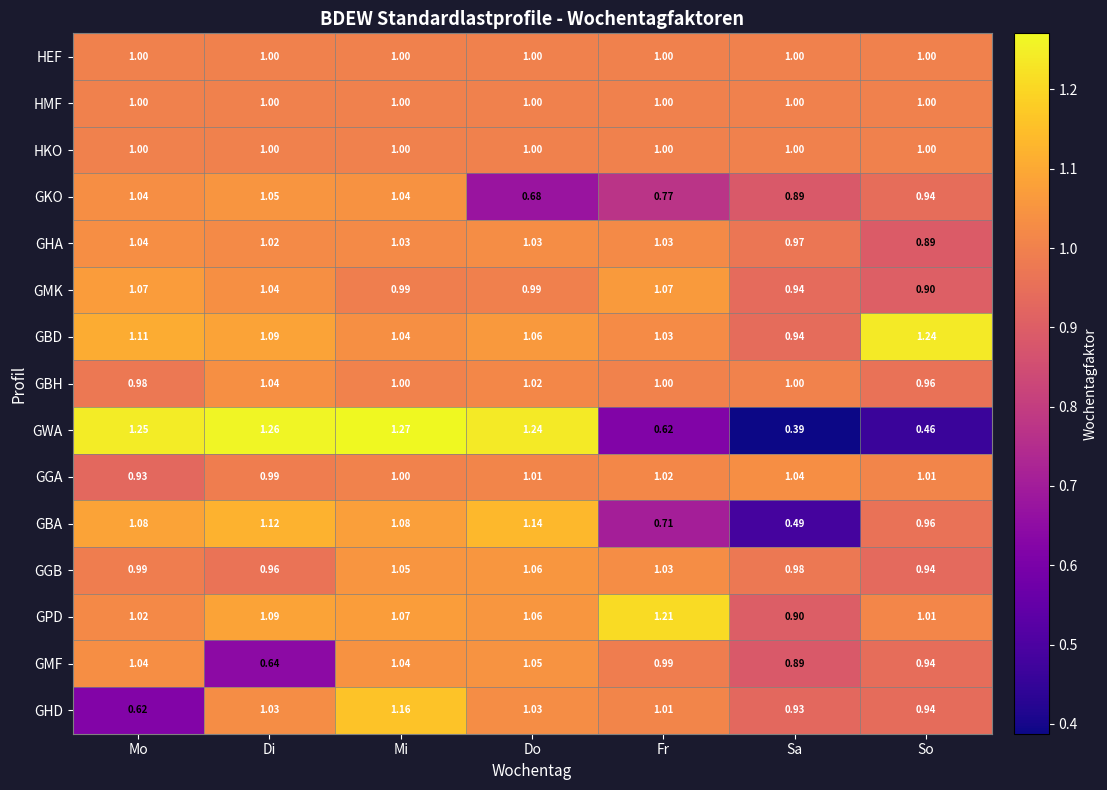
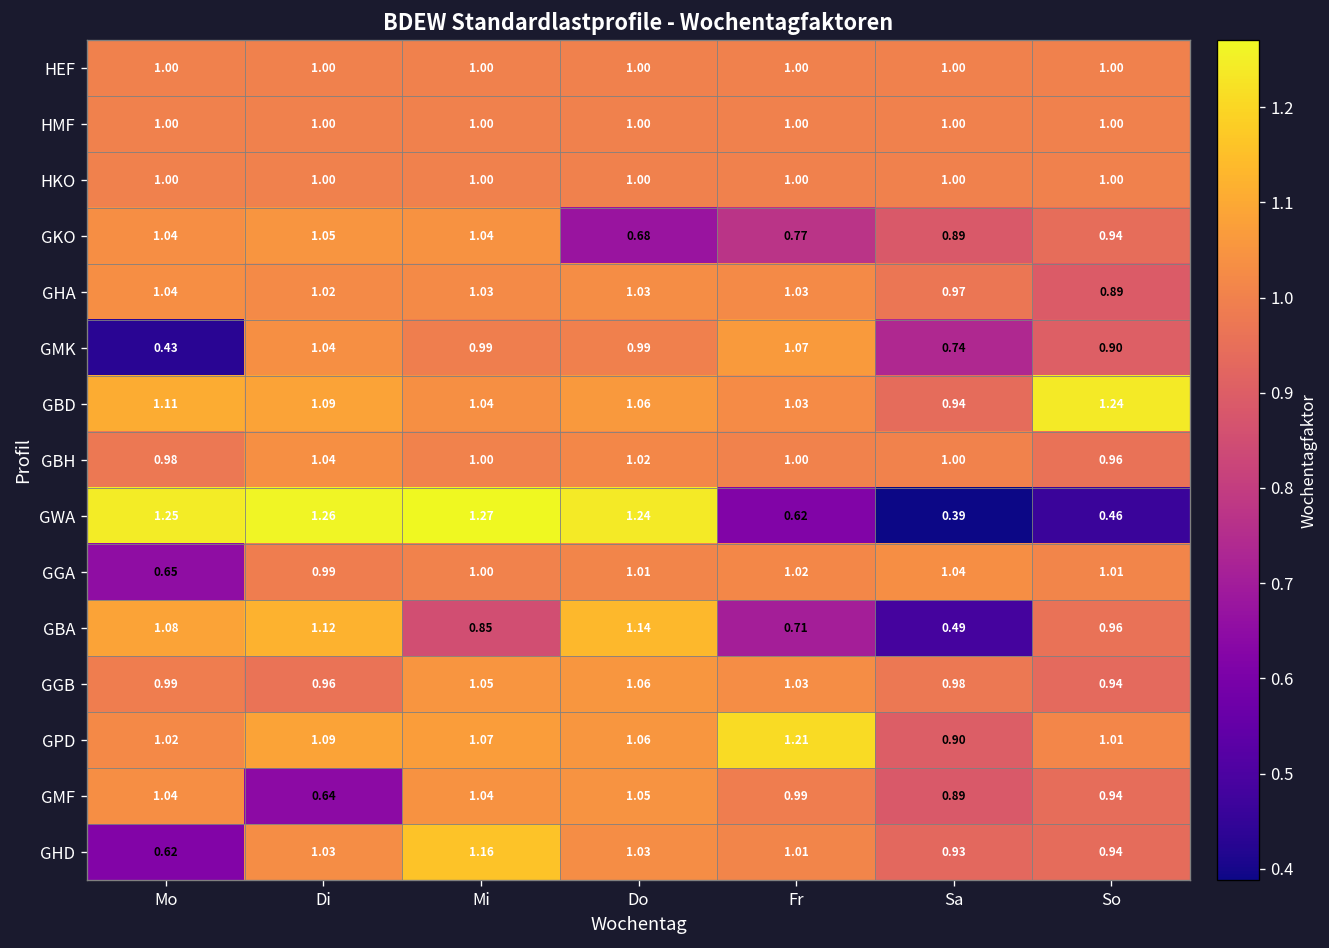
  {
    "HEF": {
      "Mo": 1.00,
      "Di": 1.00,
      "Mi": 1.00,
      "Do": 1.00,
      "Fr": 1.00,
      "Sa": 1.00,
      "So": 1.00
    },
    "HMF": {
      "Mo": 1.00,
      "Di": 1.00,
      "Mi": 1.00,
      "Do": 1.00,
      "Fr": 1.00,
      "Sa": 1.00,
      "So": 1.00
    },
    "HKO": {
      "Mo": 1.00,
      "Di": 1.00,
      "Mi": 1.00,
      "Do": 1.00,
      "Fr": 1.00,
      "Sa": 1.00,
      "So": 1.00
    },
    "GKO": {
      "Mo": 1.04,
      "Di": 1.05,
      "Mi": 1.04,
      "Do": 0.68,
      "Fr": 0.77,
      "Sa": 0.89,
      "So": 0.94
    },
    "GHA": {
      "Mo": 1.04,
      "Di": 1.02,
      "Mi": 1.03,
      "Do": 1.03,
      "Fr": 1.03,
      "Sa": 0.97,
      "So": 0.89
    },
    "GMK": {
-     "Mo": 1.07,
+     "Mo": 0.43,
      "Di": 1.04,
      "Mi": 0.99,
      "Do": 0.99,
      "Fr": 1.07,
-     "Sa": 0.94,
+     "Sa": 0.74,
      "So": 0.90
    },
    "GBD": {
      "Mo": 1.11,
      "Di": 1.09,
      "Mi": 1.04,
      "Do": 1.06,
      "Fr": 1.03,
      "Sa": 0.94,
      "So": 1.24
    },
    "GBH": {
      "Mo": 0.98,
      "Di": 1.04,
      "Mi": 1.00,
      "Do": 1.02,
      "Fr": 1.00,
      "Sa": 1.00,
      "So": 0.96
    },
    "GWA": {
      "Mo": 1.25,
      "Di": 1.26,
      "Mi": 1.27,
      "Do": 1.24,
      "Fr": 0.62,
      "Sa": 0.39,
      "So": 0.46
    },
    "GGA": {
-     "Mo": 0.93,
+     "Mo": 0.65,
      "Di": 0.99,
      "Mi": 1.00,
      "Do": 1.01,
      "Fr": 1.02,
      "Sa": 1.04,
      "So": 1.01
    },
    "GBA": {
      "Mo": 1.08,
      "Di": 1.12,
-     "Mi": 1.08,
+     "Mi": 0.85,
      "Do": 1.14,
      "Fr": 0.71,
      "Sa": 0.49,
      "So": 0.96
    },
    "GGB": {
      "Mo": 0.99,
      "Di": 0.96,
      "Mi": 1.05,
      "Do": 1.06,
      "Fr": 1.03,
      "Sa": 0.98,
      "So": 0.94
    },
    "GPD": {
      "Mo": 1.02,
      "Di": 1.09,
      "Mi": 1.07,
      "Do": 1.06,
      "Fr": 1.21,
      "Sa": 0.90,
      "So": 1.01
    },
    "GMF": {
      "Mo": 1.04,
      "Di": 0.64,
      "Mi": 1.04,
      "Do": 1.05,
      "Fr": 0.99,
      "Sa": 0.89,
      "So": 0.94
    },
    "GHD": {
      "Mo": 0.62,
      "Di": 1.03,
      "Mi": 1.16,
      "Do": 1.03,
      "Fr": 1.01,
      "Sa": 0.93,
      "So": 0.94
    }
  }
